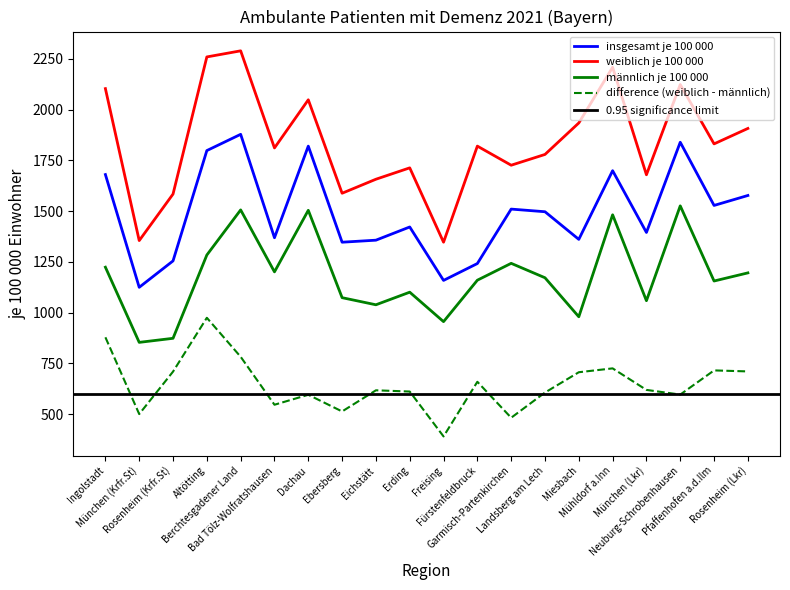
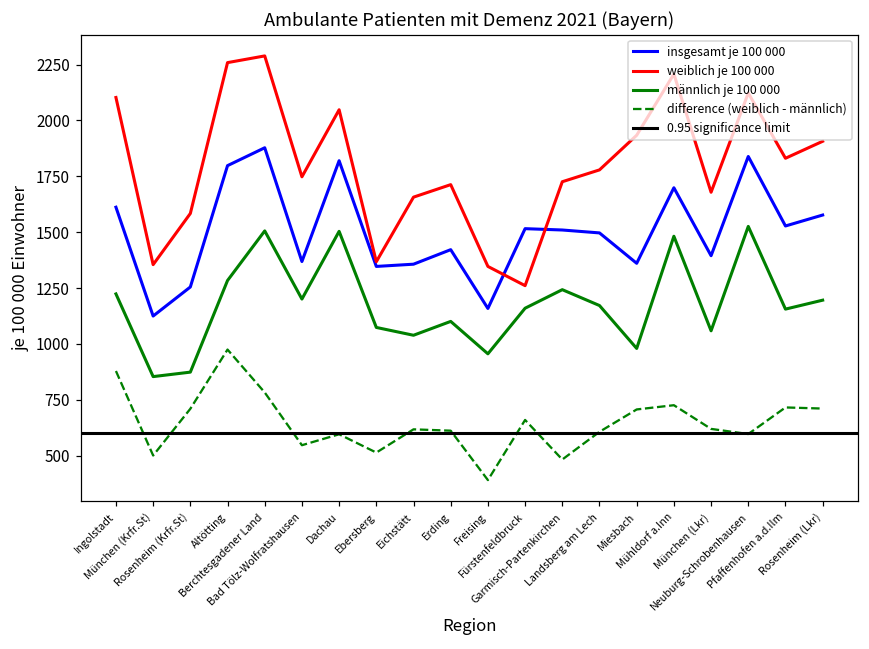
  {
    "insgesamt je 100 000": {
-     "Ingolstadt": 1680,
+     "Ingolstadt": 1610,
      "München (Krfr.St)": 1130,
      "Rosenheim (Krfr.St)": 1260,
      "Altötting": 1800,
      "Berchtesgadener Land": 1880,
      "Bad Tölz-Wolfratshausen": 1370,
      "Dachau": 1820,
      "Ebersberg": 1350,
      "Eichstätt": 1360,
      "Erding": 1420,
      "Freising": 1160,
-     "Fürstenfeldbruck": 1240,
+     "Fürstenfeldbruck": 1520,
      "Garmisch-Partenkirchen": 1510,
      "Landsberg am Lech": 1500,
      "Miesbach": 1360,
      "Mühldorf a.Inn": 1700,
      "München (Lkr)": 1400,
      "Neuburg-Schrobenhausen": 1840,
      "Pfaffenhofen a.d.Ilm": 1530,
      "Rosenheim (Lkr)": 1580
    },
    "weiblich je 100 000": {
      "Ingolstadt": 2100,
      "München (Krfr.St)": 1360,
      "Rosenheim (Krfr.St)": 1580,
      "Altötting": 2260,
      "Berchtesgadener Land": 2290,
-     "Bad Tölz-Wolfratshausen": 1810,
+     "Bad Tölz-Wolfratshausen": 1750,
      "Dachau": 2050,
-     "Ebersberg": 1590,
+     "Ebersberg": 1370,
      "Eichstätt": 1660,
      "Erding": 1710,
      "Freising": 1350,
-     "Fürstenfeldbruck": 1820,
+     "Fürstenfeldbruck": 1260,
      "Garmisch-Partenkirchen": 1730,
      "Landsberg am Lech": 1780,
      "Miesbach": 1930,
      "München (Lkr)": 1680,
      "Pfaffenhofen a.d.Ilm": 1830,
      "Rosenheim (Lkr)": 1910
    }
  }
